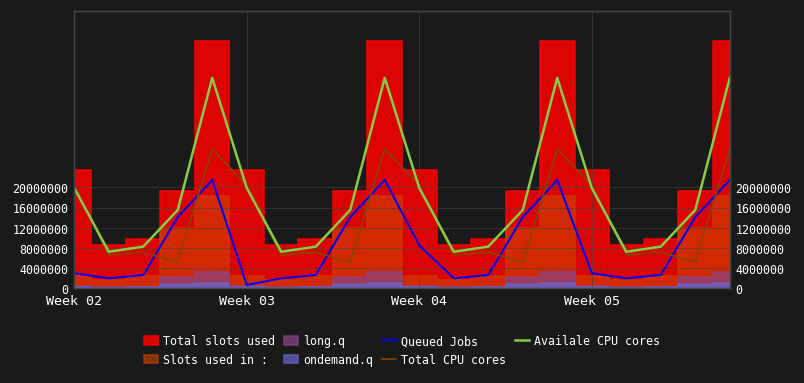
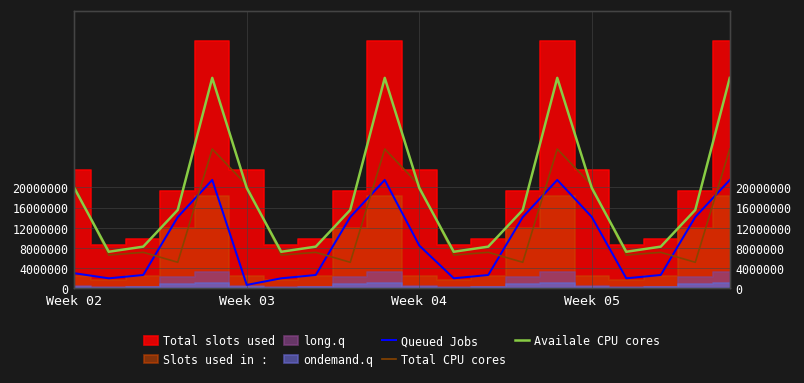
  {
    "Queued Jobs": {
      "Week 03": 1000000,
      "Week 04": 8000000,
-     "Week 05": 3000000
+     "Week 05": 14000000
    }
  }
